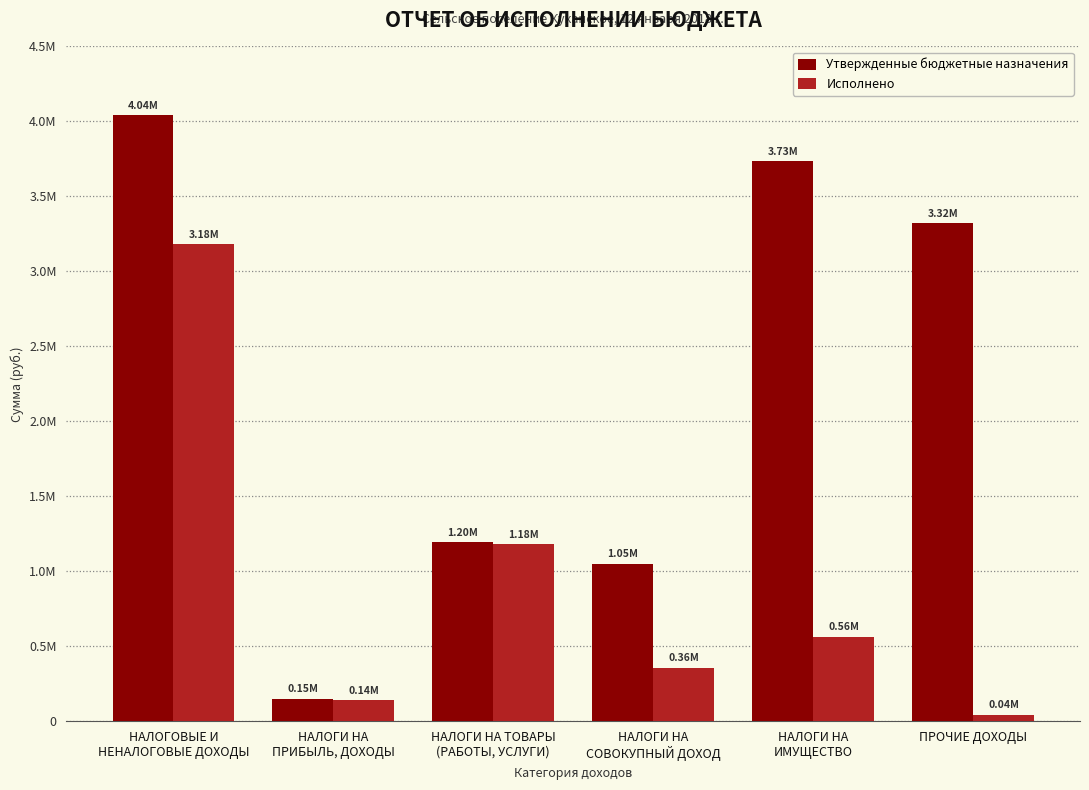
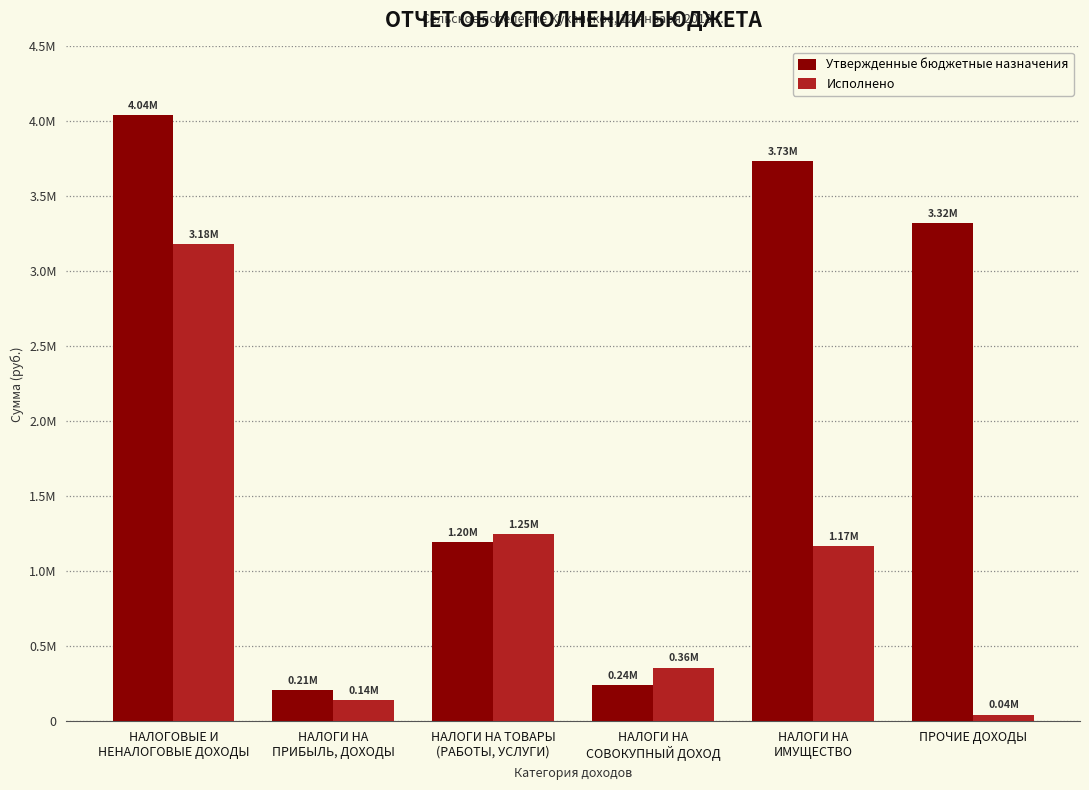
  {
    "Утвержденные бюджетные назначения": {
-     "НАЛОГИ НА ПРИБЫЛЬ, ДОХОДЫ": "0.15М",
-     "НАЛОГИ НА СОВОКУПНЫЙ ДОХОД": "1.05М"
+     "НАЛОГИ НА ПРИБЫЛЬ, ДОХОДЫ": "0.21М",
+     "НАЛОГИ НА СОВОКУПНЫЙ ДОХОД": "0.24М"
    },
    "Исполнено": {
-     "НАЛОГИ НА ТОВАРЫ (РАБОТЫ, УСЛУГИ)": "1.18М",
-     "НАЛОГИ НА ИМУЩЕСТВО": "0.56М"
+     "НАЛОГИ НА ТОВАРЫ (РАБОТЫ, УСЛУГИ)": "1.25М",
+     "НАЛОГИ НА ИМУЩЕСТВО": "1.17М"
    }
  }
